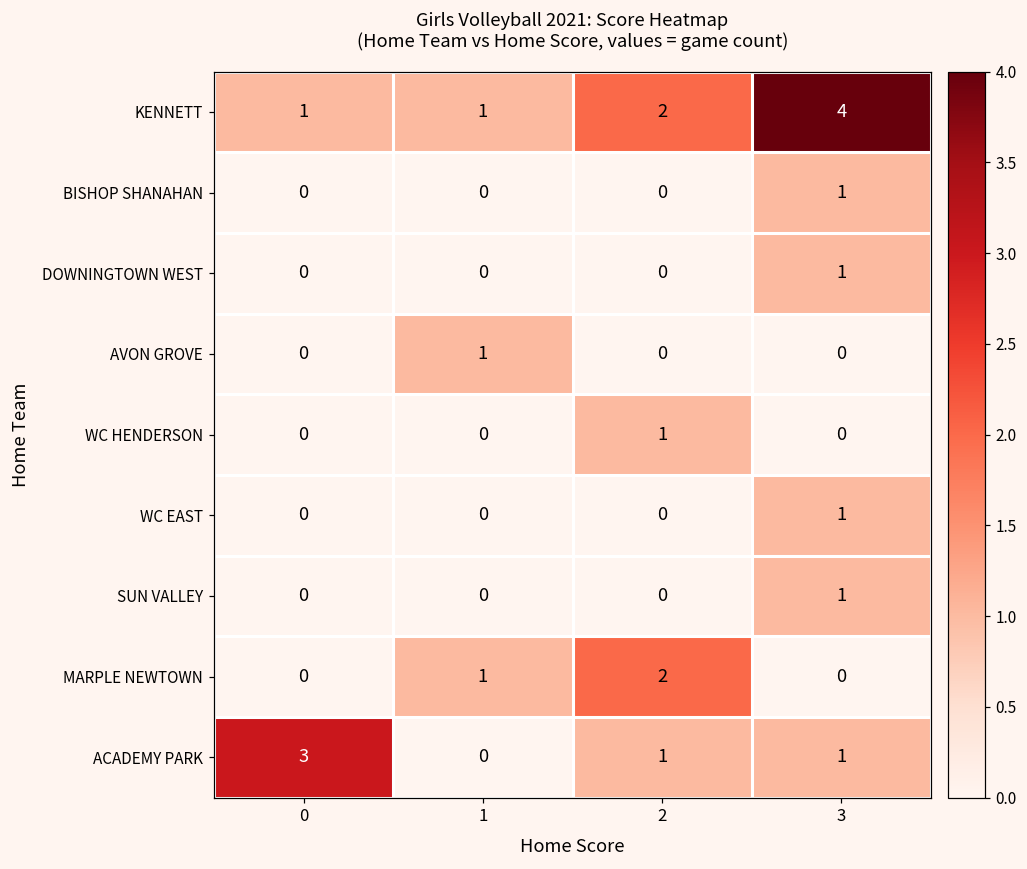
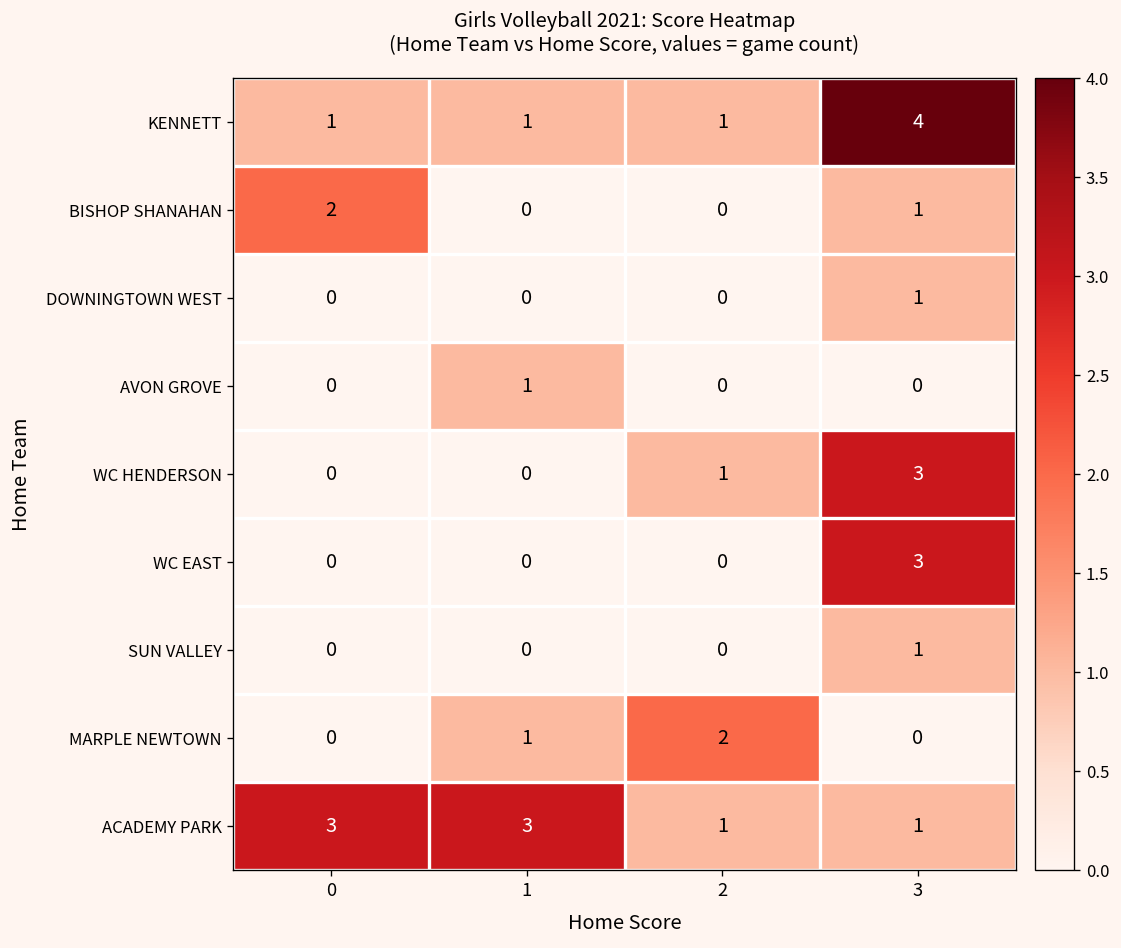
  {
    "KENNETT": {
      "0": 1,
      "1": 1,
-     "2": 2,
+     "2": 1,
      "3": 4
    },
    "BISHOP SHANAHAN": {
-     "0": 0,
+     "0": 2,
      "1": 0,
      "2": 0,
      "3": 1
    },
    "DOWNINGTOWN WEST": {
      "0": 0,
      "1": 0,
      "2": 0,
      "3": 1
    },
    "AVON GROVE": {
      "0": 0,
      "1": 1,
      "2": 0,
      "3": 0
    },
    "WC HENDERSON": {
      "0": 0,
      "1": 0,
      "2": 1,
-     "3": 0
+     "3": 3
    },
    "WC EAST": {
      "0": 0,
      "1": 0,
      "2": 0,
-     "3": 1
+     "3": 3
    },
    "SUN VALLEY": {
      "0": 0,
      "1": 0,
      "2": 0,
      "3": 1
    },
    "MARPLE NEWTOWN": {
      "0": 0,
      "1": 1,
      "2": 2,
      "3": 0
    },
    "ACADEMY PARK": {
      "0": 3,
-     "1": 0,
+     "1": 3,
      "2": 1,
      "3": 1
    }
  }
